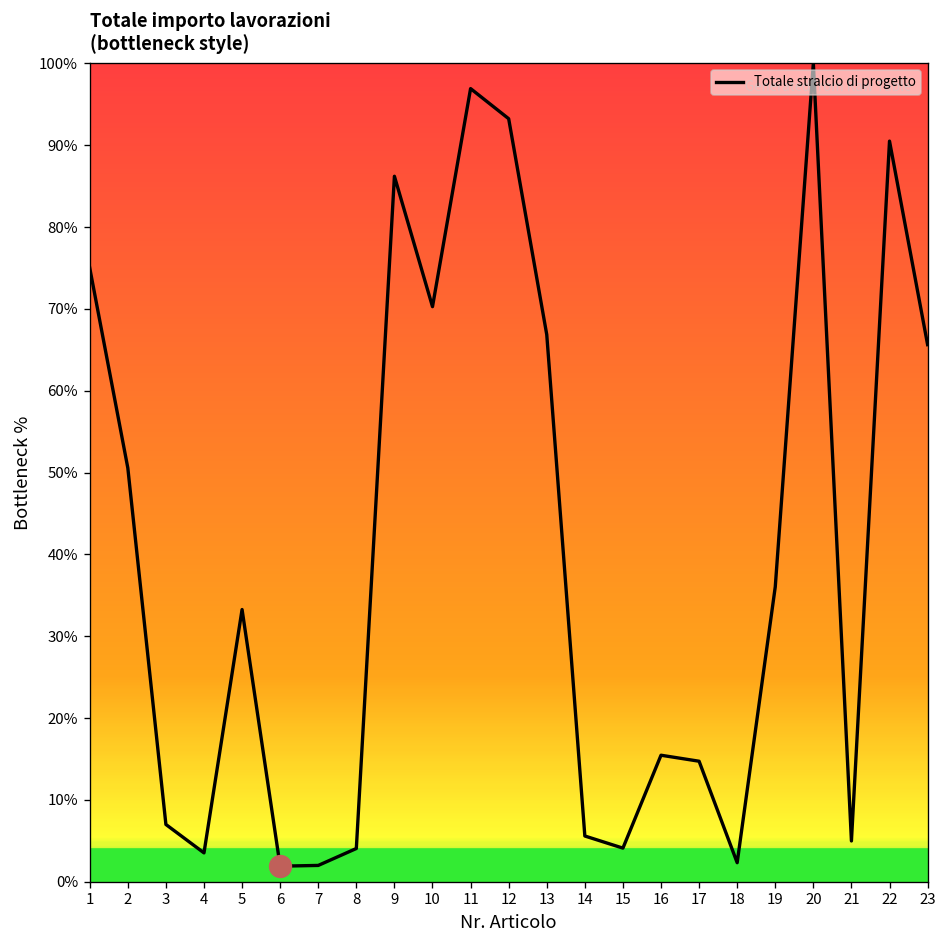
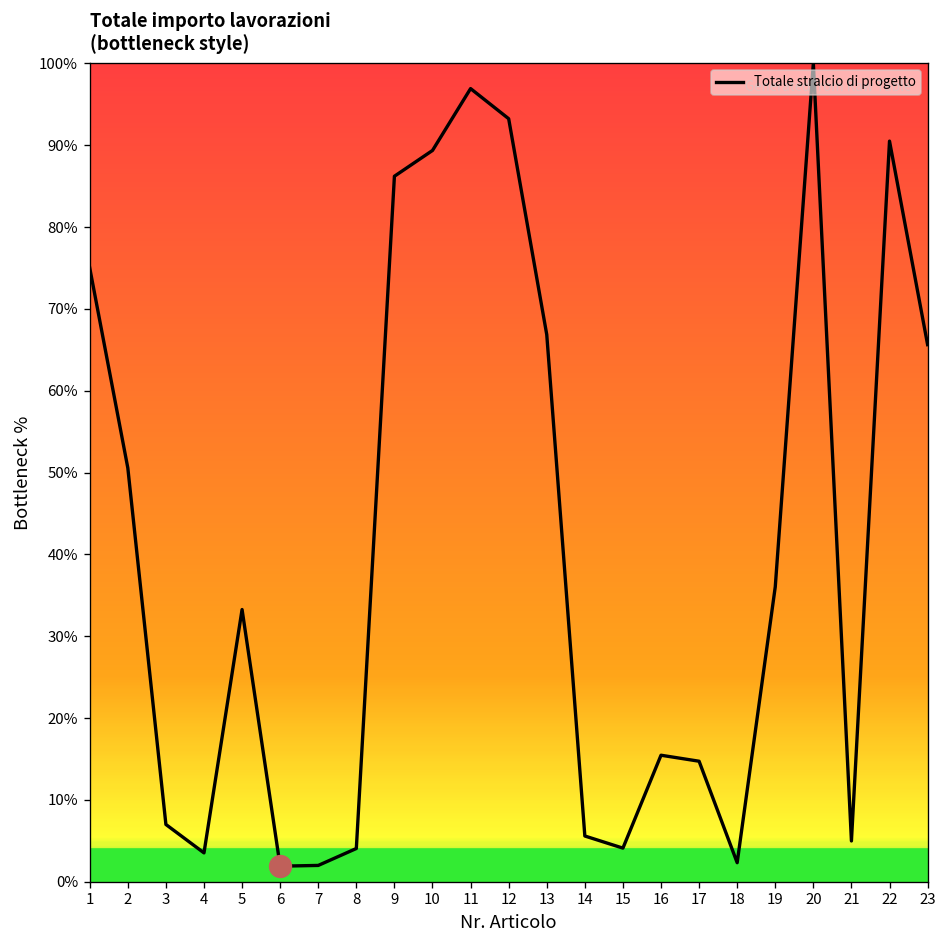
  {
    "Totale stralcio di progetto": {
      "1": "75%",
      "2": "51%",
      "3": "7%",
      "5": "33%",
      "8": "4%",
      "9": "86%",
-     "10": "70%",
+     "10": "89%",
      "11": "97%",
      "12": "93%",
      "13": "67%",
      "14": "6%",
      "15": "4%",
      "16": "15%",
      "17": "15%",
      "19": "36%",
      "20": "100%",
      "21": "5%",
      "22": "90%",
      "23": "66%"
    }
  }
